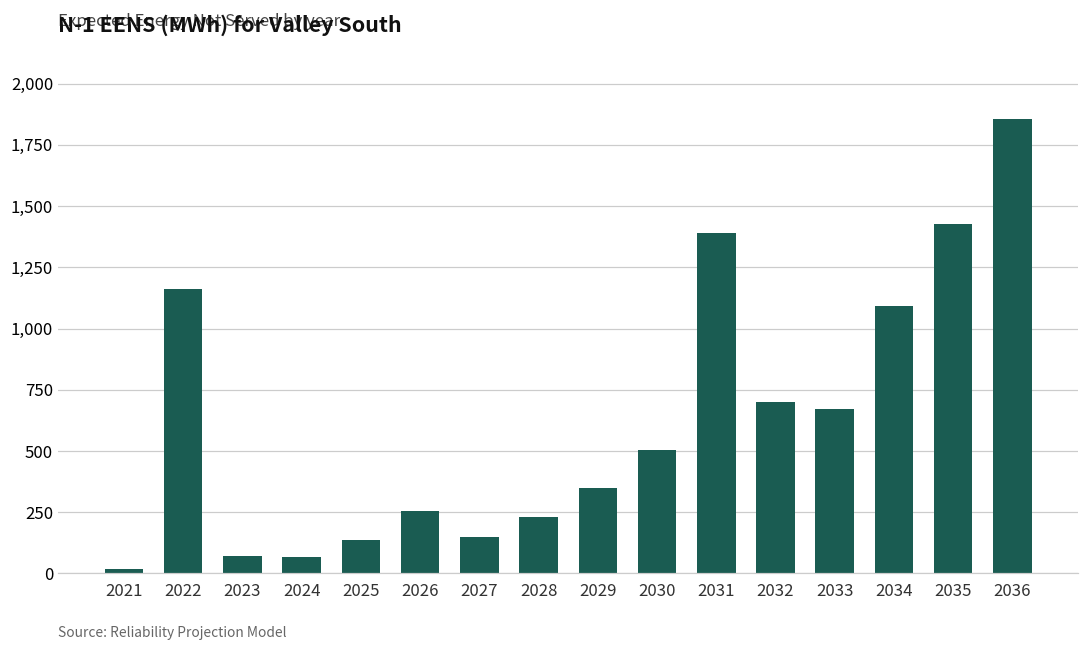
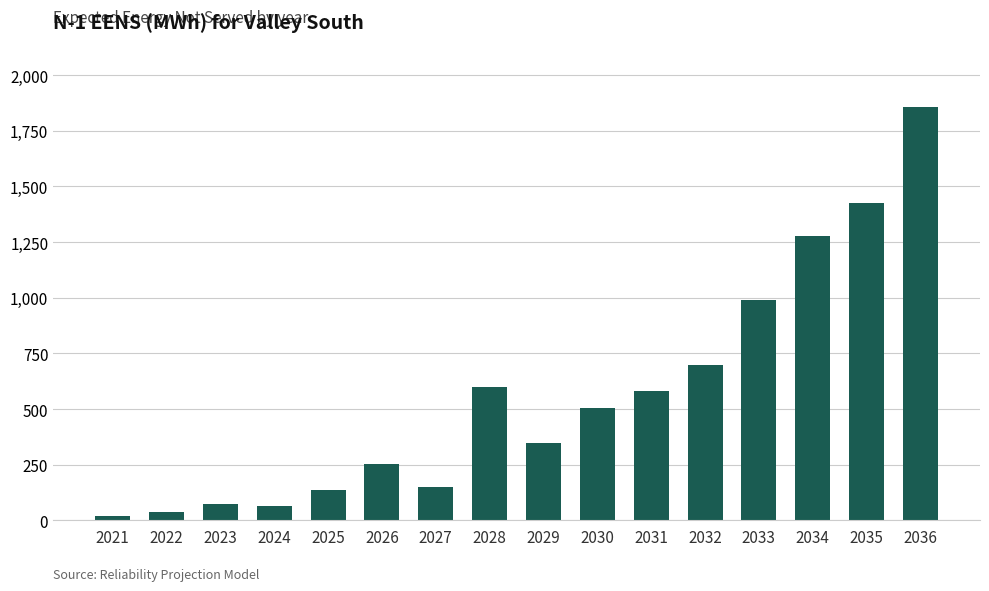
  {
    "2021": "20",
-   "2022": "1,160",
+   "2022": "40",
    "2023": "70",
    "2024": "70",
    "2025": "140",
    "2026": "250",
    "2027": "150",
-   "2028": "230",
+   "2028": "600",
    "2029": "350",
    "2030": "510",
-   "2031": "1,390",
+   "2031": "580",
    "2032": "700",
-   "2033": "670",
-   "2034": "1,090",
+   "2033": "990",
+   "2034": "1,280",
    "2035": "1,430",
    "2036": "1,860"
  }
